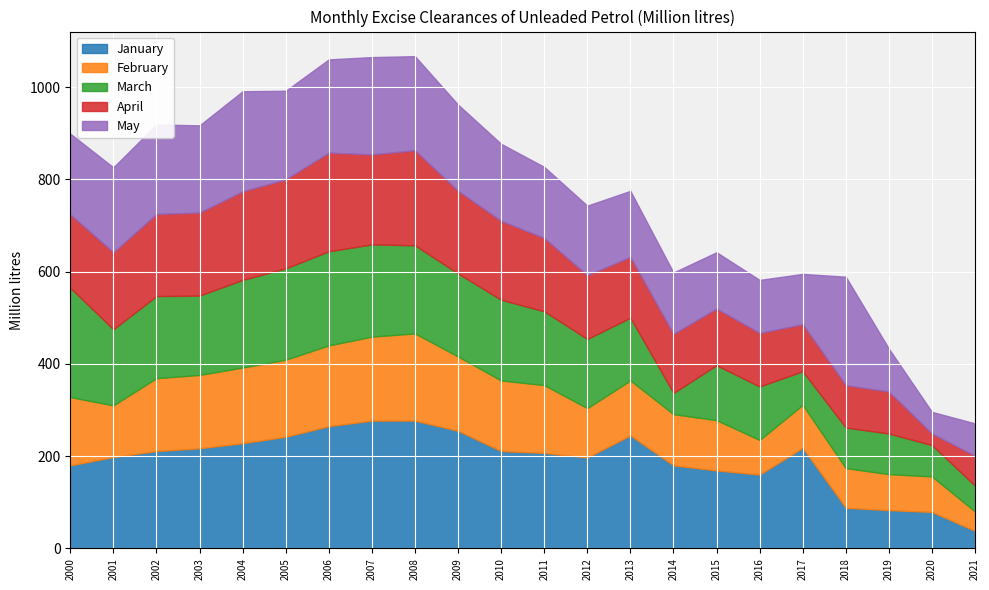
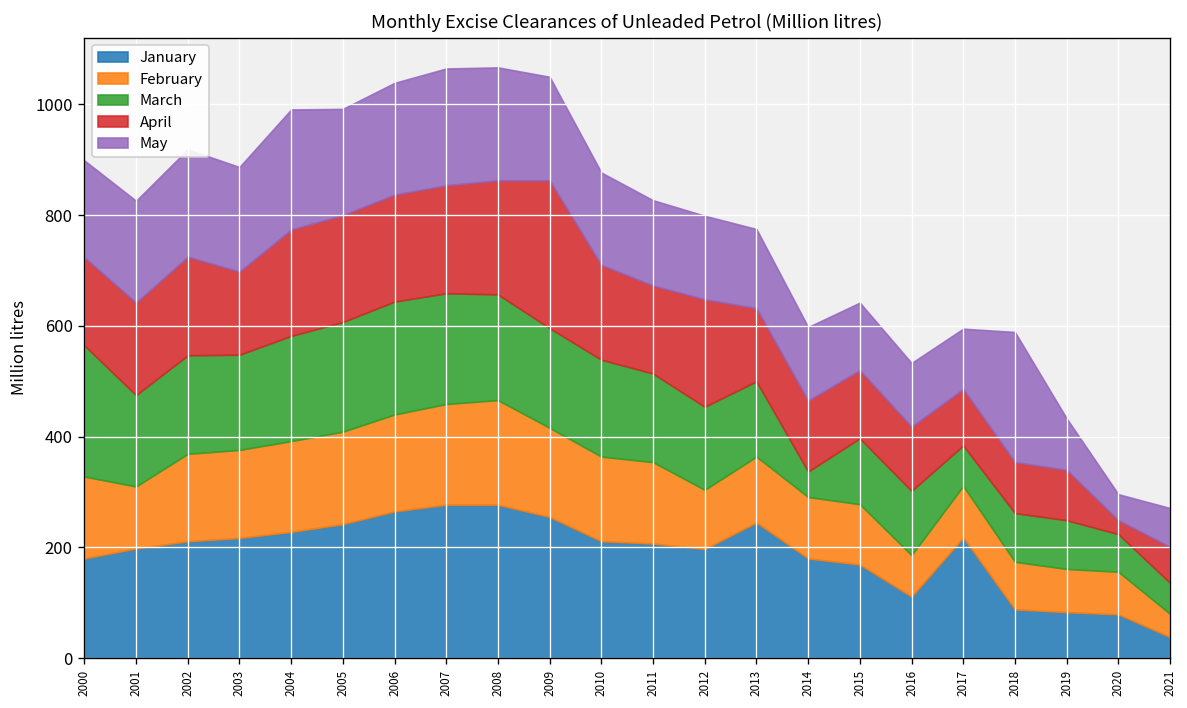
  {
    "January": {
      "2000": 180,
      "2001": 200,
      "2002": 210,
      "2003": 220,
      "2004": 230,
      "2005": 240,
      "2006": 270,
      "2007": 280,
      "2008": 280,
      "2009": 260,
      "2010": 210,
      "2011": 210,
      "2012": 200,
      "2013": 250,
      "2014": 180,
      "2015": 170,
-     "2016": 160,
+     "2016": 110,
      "2017": 220,
      "2018": 90,
      "2019": 80,
      "2020": 80,
      "2021": 40
    },
    "February": {
      "2000": 150,
      "2001": 110,
      "2002": 160,
      "2003": 160,
      "2004": 160,
      "2005": 170,
      "2006": 180,
      "2007": 180,
      "2008": 190,
      "2009": 160,
      "2010": 150,
      "2011": 150,
      "2012": 110,
      "2013": 120,
      "2014": 110,
      "2015": 110,
      "2016": 80,
      "2017": 90,
      "2018": 90,
      "2019": 80,
      "2020": 80,
      "2021": 40
    },
    "March": {
      "2000": 240,
      "2001": 170,
      "2002": 180,
      "2003": 170,
      "2004": 190,
      "2005": 200,
      "2006": 200,
      "2007": 200,
      "2008": 190,
      "2009": 180,
      "2010": 180,
      "2011": 160,
      "2012": 150,
      "2013": 140,
      "2014": 50,
      "2015": 120,
      "2016": 120,
      "2017": 70,
      "2018": 90,
      "2019": 90,
      "2020": 70,
      "2021": 60
    },
    "April": {
      "2000": 160,
      "2001": 170,
      "2002": 180,
-     "2003": 180,
+     "2003": 150,
      "2004": 190,
      "2005": 190,
-     "2006": 210,
+     "2006": 190,
      "2007": 200,
      "2008": 210,
-     "2009": 180,
+     "2009": 270,
      "2010": 170,
      "2011": 160,
-     "2012": 140,
+     "2012": 190,
      "2013": 130,
      "2014": 130,
      "2015": 120,
      "2016": 120,
      "2017": 100,
      "2018": 90,
      "2019": 90,
      "2020": 30,
      "2021": 70
    },
    "May": {
      "2000": 180,
      "2001": 180,
      "2003": 190,
      "2004": 220,
      "2005": 190,
      "2006": 200,
      "2007": 210,
      "2008": 200,
      "2009": 190,
      "2010": 170,
      "2011": 150,
      "2012": 150,
      "2013": 140,
      "2014": 130,
      "2015": 120,
      "2016": 120,
      "2017": 110,
      "2018": 240,
      "2019": 90,
      "2020": 50,
      "2021": 70
    }
  }
